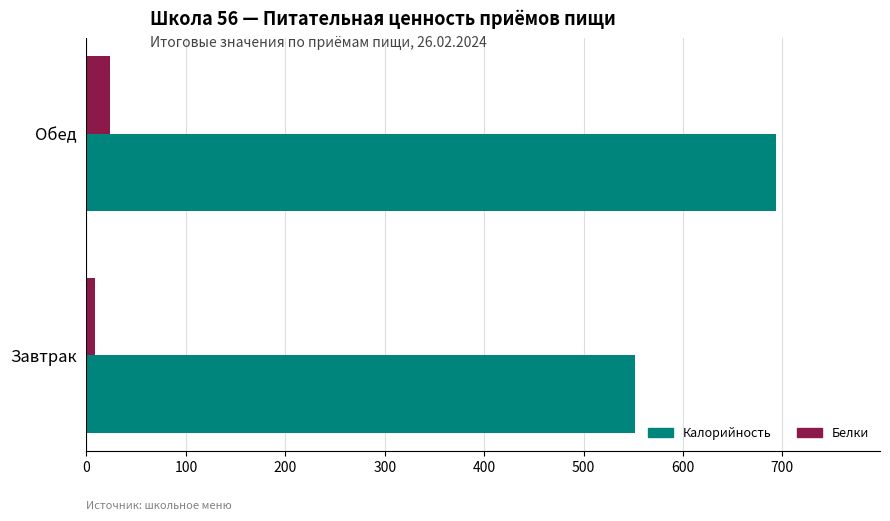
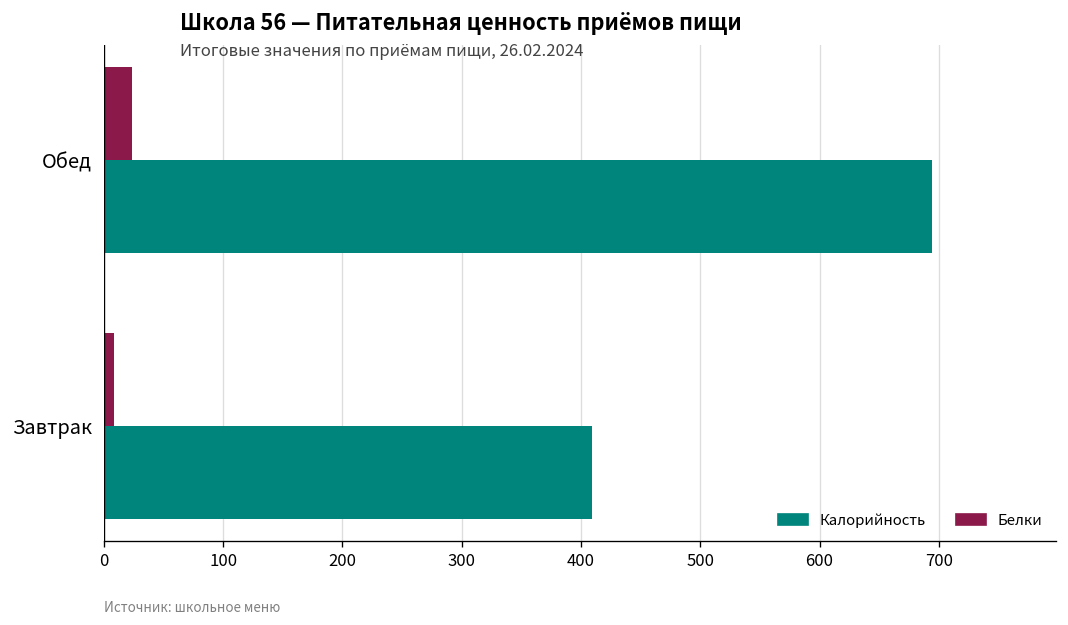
  {
    "Калорийность": {
      "Обед": 690,
-     "Завтрак": 550
+     "Завтрак": 410
    },
    "Белки": {
      "Обед": 20,
      "Завтрак": 10
    }
  }
